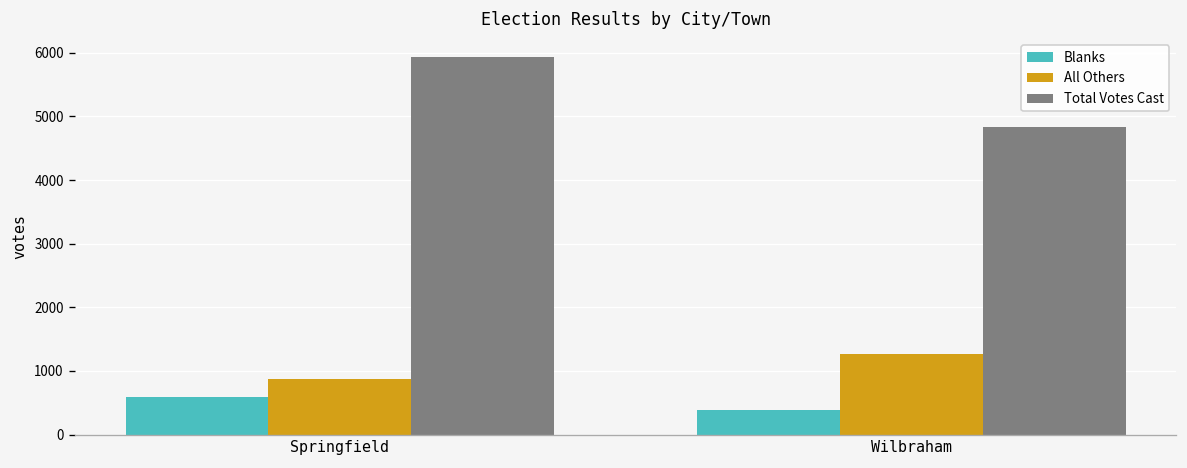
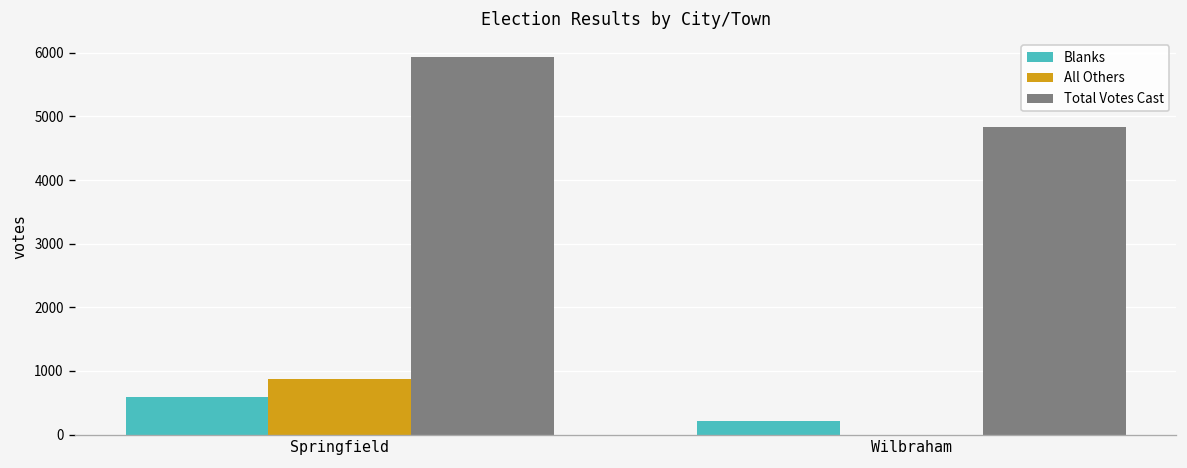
  {
    "Blanks": {
      "Springfield": 600,
-     "Wilbraham": 400
+     "Wilbraham": 200
    },
    "All Others": {
      "Springfield": 900,
-     "Wilbraham": 1300
+     "Wilbraham": 0
    },
    "Total Votes Cast": {
      "Springfield": 5900,
      "Wilbraham": 4800
    }
  }
